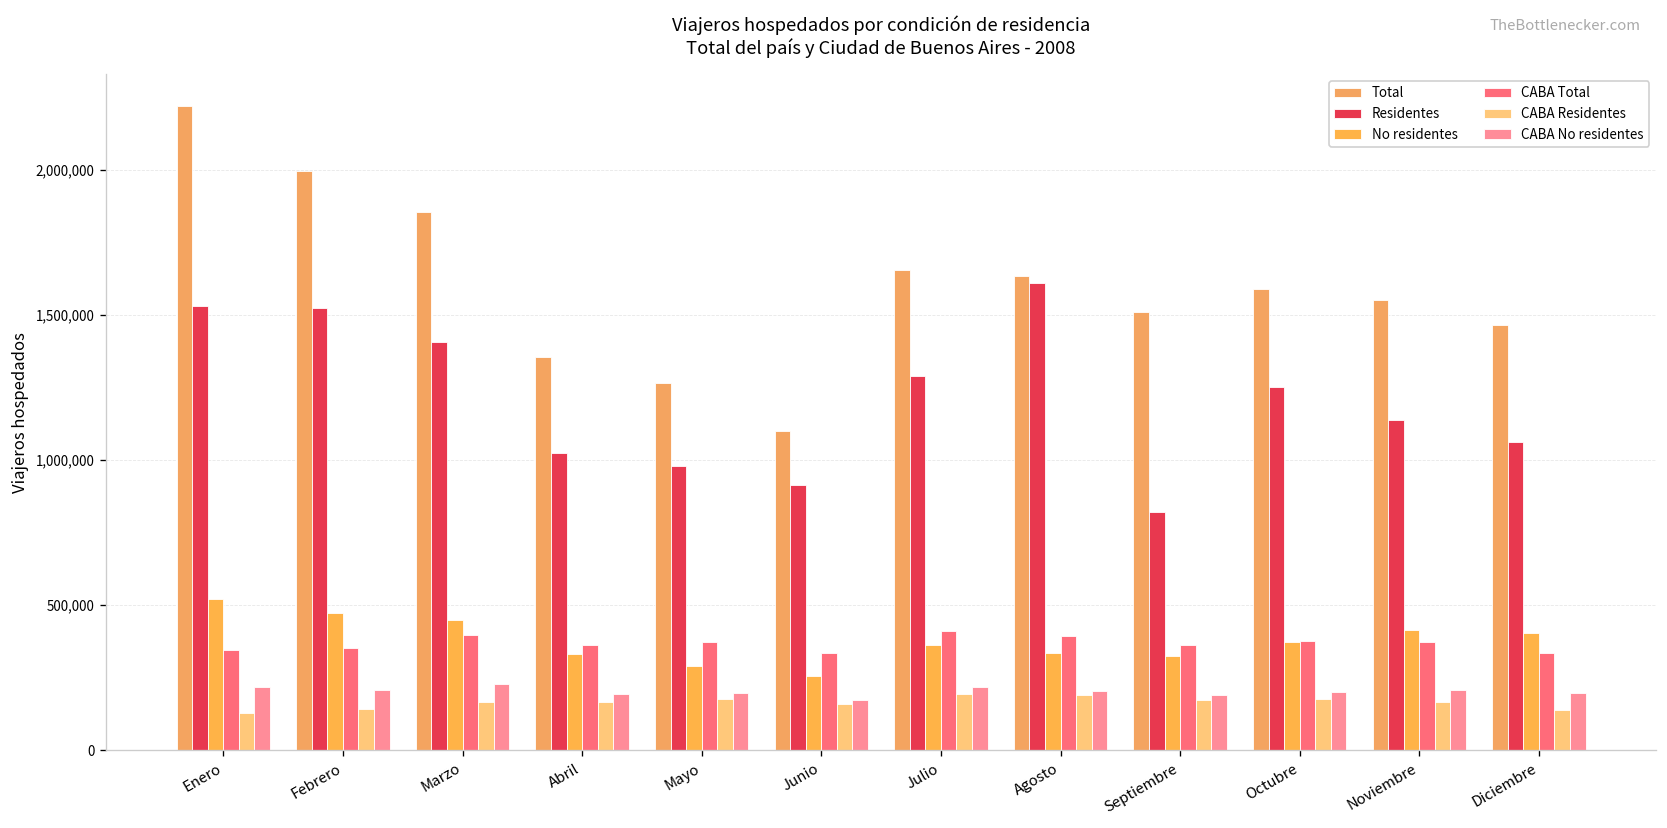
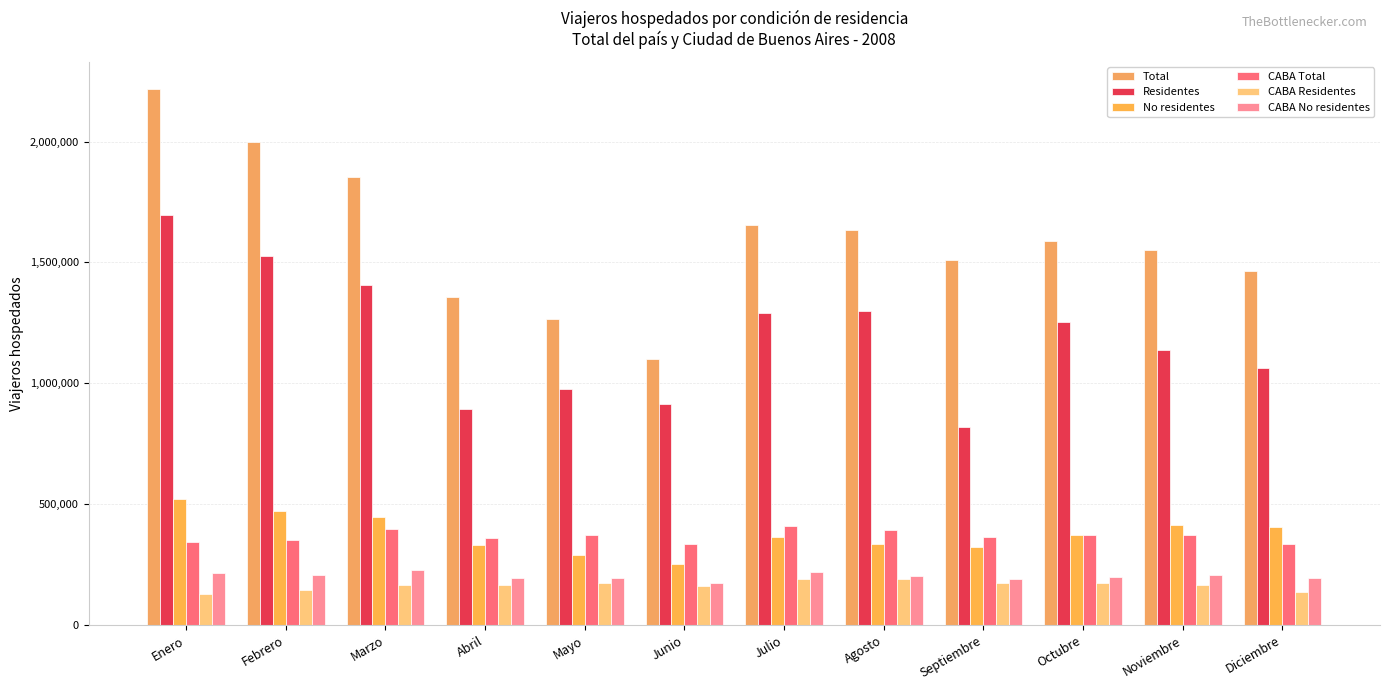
  {
    "Residentes": {
-     "Enero": "1,530,000",
+     "Enero": "1,700,000",
      "Febrero": "1,520,000",
      "Marzo": "1,410,000",
-     "Abril": "1,030,000",
+     "Abril": "890,000",
      "Mayo": "980,000",
      "Junio": "910,000",
      "Julio": "1,290,000",
-     "Agosto": "1,610,000",
+     "Agosto": "1,300,000",
      "Septiembre": "820,000",
      "Octubre": "1,250,000",
      "Noviembre": "1,140,000",
      "Diciembre": "1,060,000"
    }
  }
